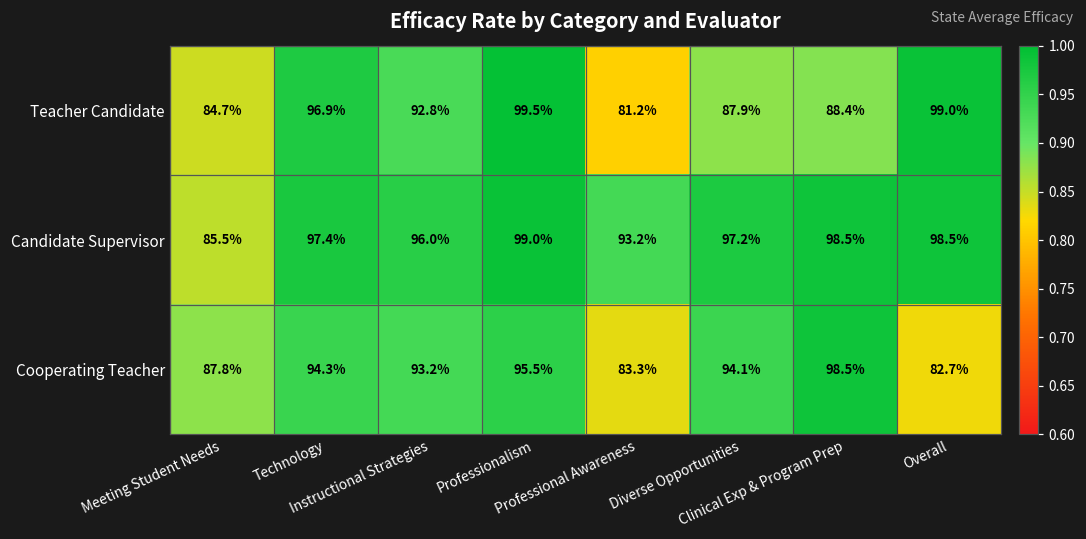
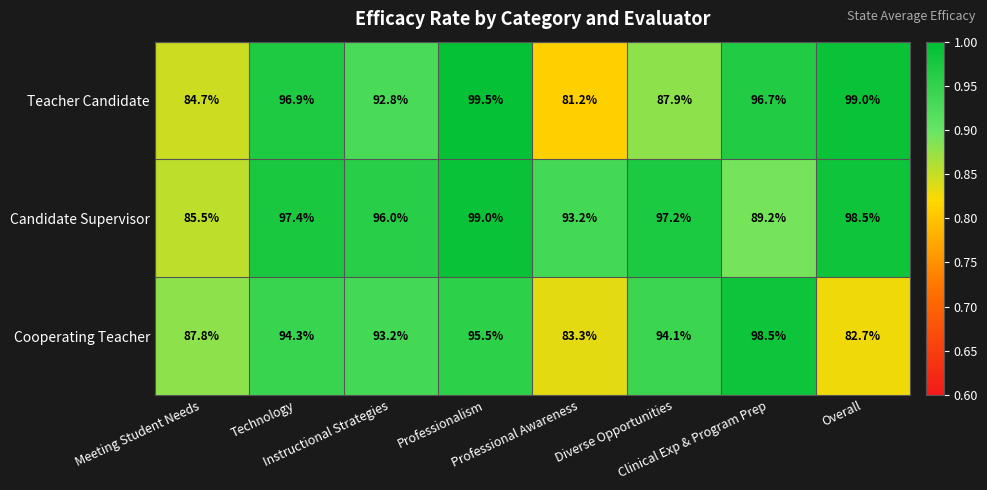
  {
    "Teacher Candidate": {
      "Meeting Student Needs": "84.7%",
      "Technology": "96.9%",
      "Instructional Strategies": "92.8%",
      "Professionalism": "99.5%",
      "Professional Awareness": "81.2%",
      "Diverse Opportunities": "87.9%",
-     "Clinical Exp & Program Prep": "88.4%",
+     "Clinical Exp & Program Prep": "96.7%",
      "Overall": "99.0%"
    },
    "Candidate Supervisor": {
      "Meeting Student Needs": "85.5%",
      "Technology": "97.4%",
      "Instructional Strategies": "96.0%",
      "Professionalism": "99.0%",
      "Professional Awareness": "93.2%",
      "Diverse Opportunities": "97.2%",
-     "Clinical Exp & Program Prep": "98.5%",
+     "Clinical Exp & Program Prep": "89.2%",
      "Overall": "98.5%"
    },
    "Cooperating Teacher": {
      "Meeting Student Needs": "87.8%",
      "Technology": "94.3%",
      "Instructional Strategies": "93.2%",
      "Professionalism": "95.5%",
      "Professional Awareness": "83.3%",
      "Diverse Opportunities": "94.1%",
      "Clinical Exp & Program Prep": "98.5%",
      "Overall": "82.7%"
    }
  }
